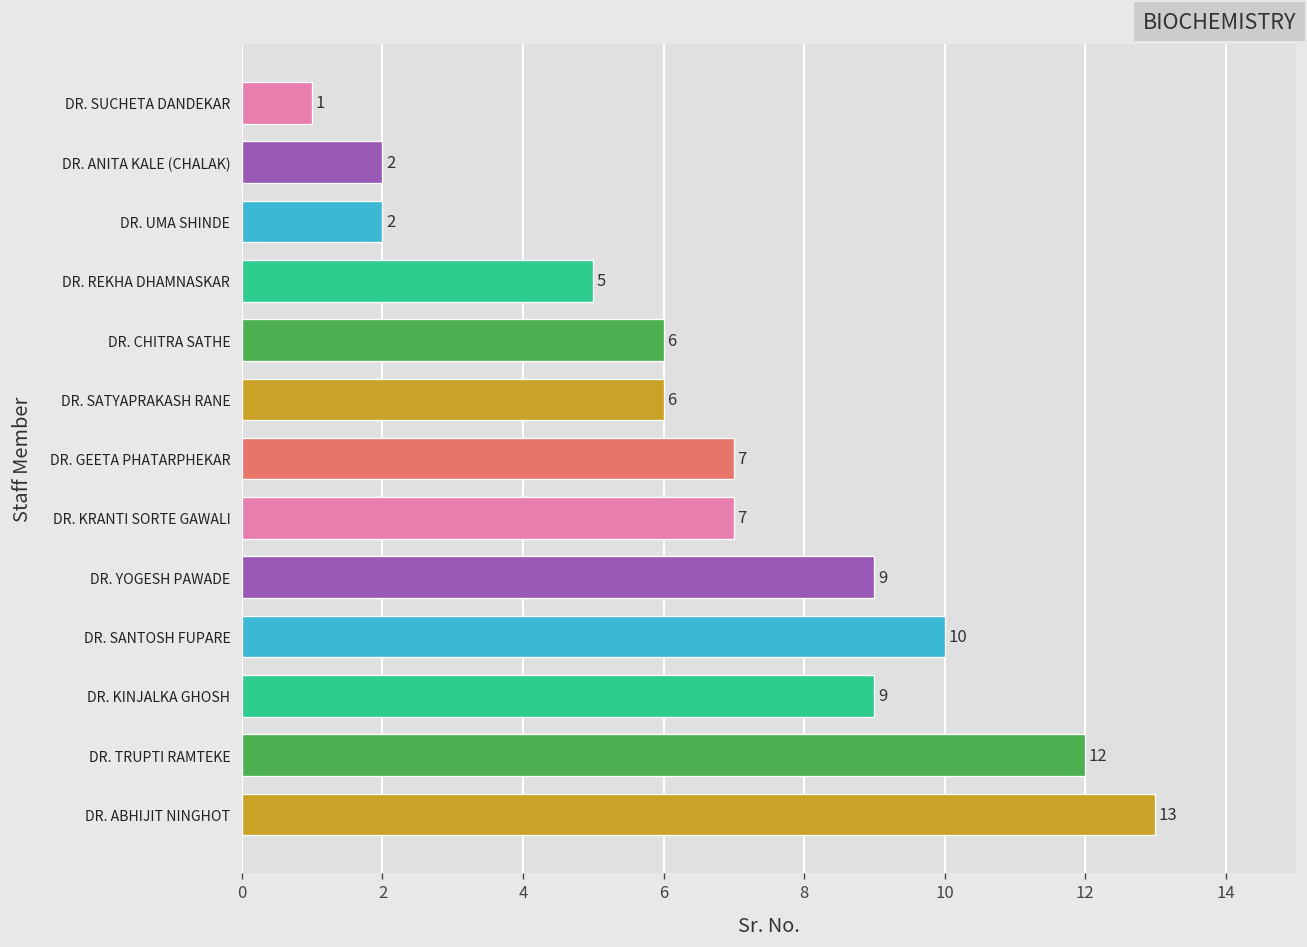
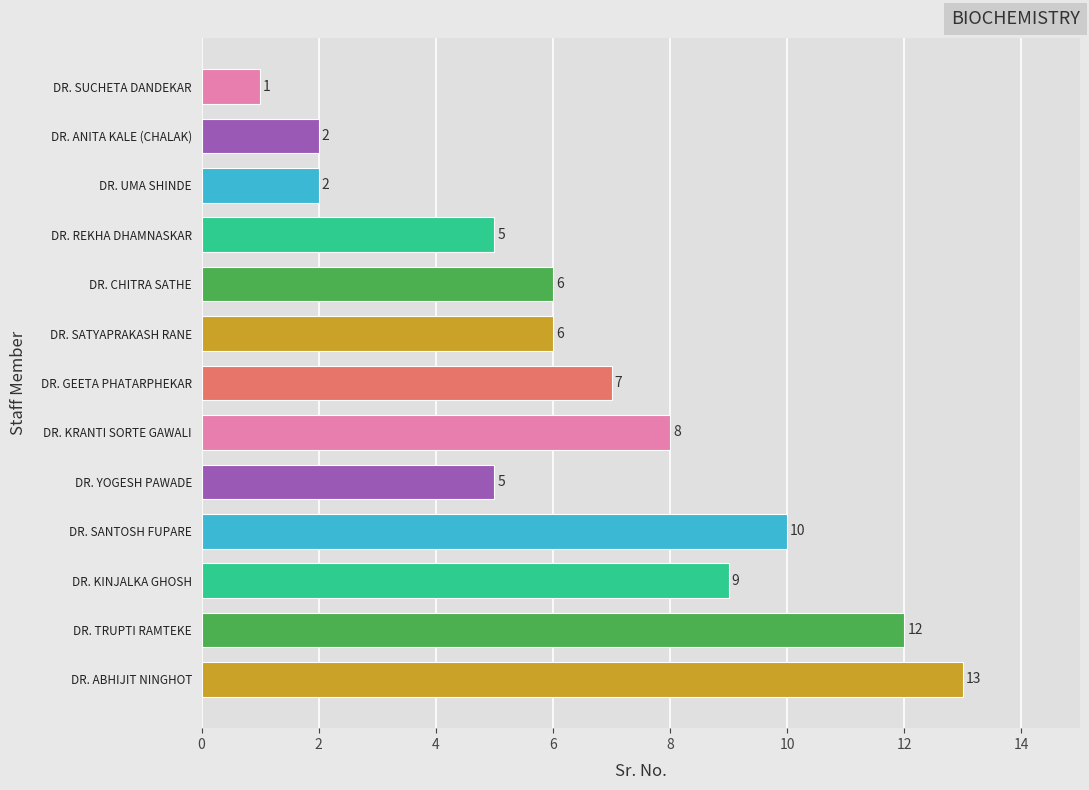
  {
    "DR. SUCHETA DANDEKAR": 1,
    "DR. ANITA KALE (CHALAK)": 2,
    "DR. UMA SHINDE": 2,
    "DR. REKHA DHAMNASKAR": 5,
    "DR. CHITRA SATHE": 6,
    "DR. SATYAPRAKASH RANE": 6,
    "DR. GEETA PHATARPHEKAR": 7,
-   "DR. KRANTI SORTE GAWALI": 7,
-   "DR. YOGESH PAWADE": 9,
+   "DR. KRANTI SORTE GAWALI": 8,
+   "DR. YOGESH PAWADE": 5,
    "DR. SANTOSH FUPARE": 10,
    "DR. KINJALKA GHOSH": 9,
    "DR. TRUPTI RAMTEKE": 12,
    "DR. ABHIJIT NINGHOT": 13
  }
